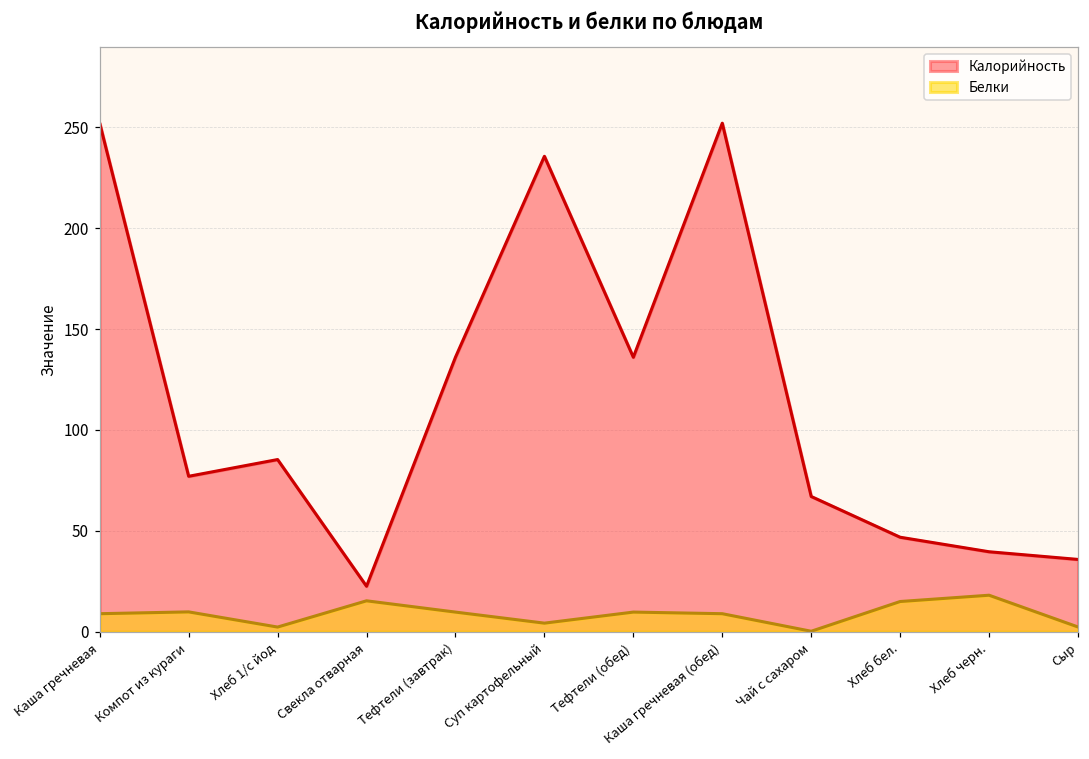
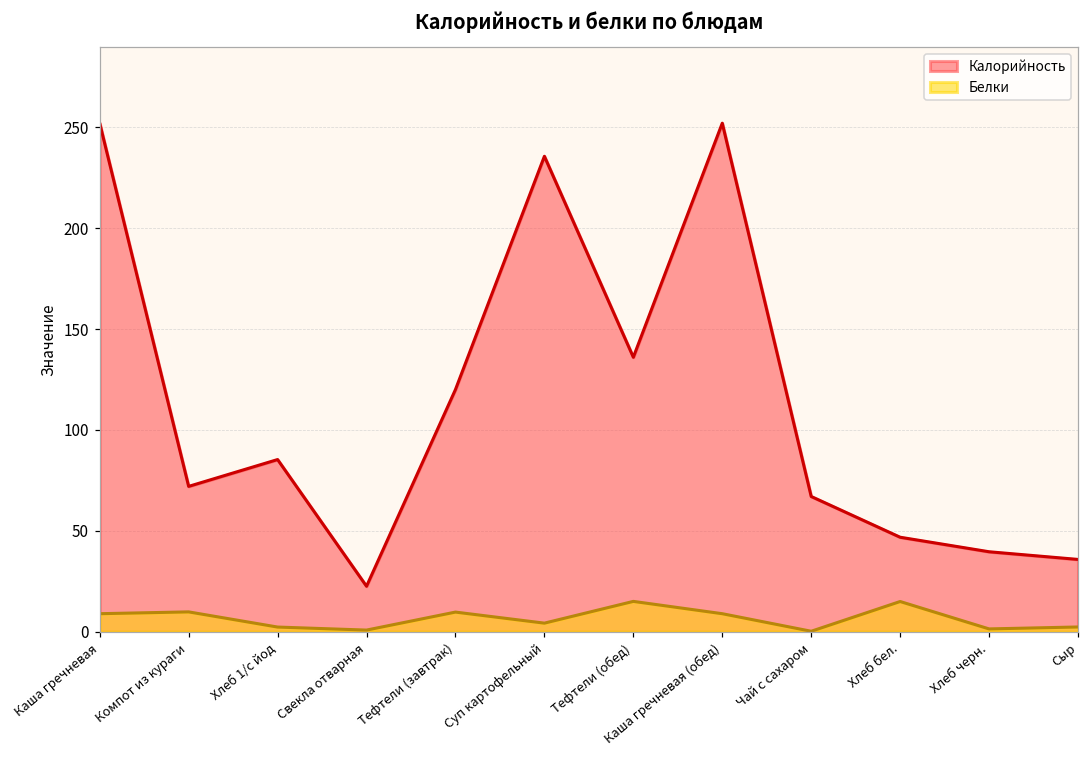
  {
    "Калорийность": {
      "Каша гречневая": 252,
-     "Компот из кураги": 77,
+     "Компот из кураги": 72,
      "Хлеб 1/с йод": 85,
      "Свекла отварная": 23,
-     "Тефтели (завтрак)": 136,
+     "Тефтели (завтрак)": 120,
      "Суп картофельный": 236,
      "Тефтели (обед)": 136,
      "Каша гречневая (обед)": 252,
      "Чай с сахаром": 67,
      "Хлеб бел.": 47,
      "Хлеб черн.": 40,
      "Сыр": 36
    },
    "Белки": {
      "Каша гречневая": 9,
      "Компот из кураги": 10,
      "Хлеб 1/с йод": 2,
-     "Свекла отварная": 15,
+     "Свекла отварная": 1,
      "Тефтели (завтрак)": 10,
      "Суп картофельный": 4,
-     "Тефтели (обед)": 10,
+     "Тефтели (обед)": 15,
      "Каша гречневая (обед)": 9,
      "Чай с сахаром": 0,
      "Хлеб бел.": 15,
-     "Хлеб черн.": 18,
+     "Хлеб черн.": 1,
      "Сыр": 2
    }
  }
